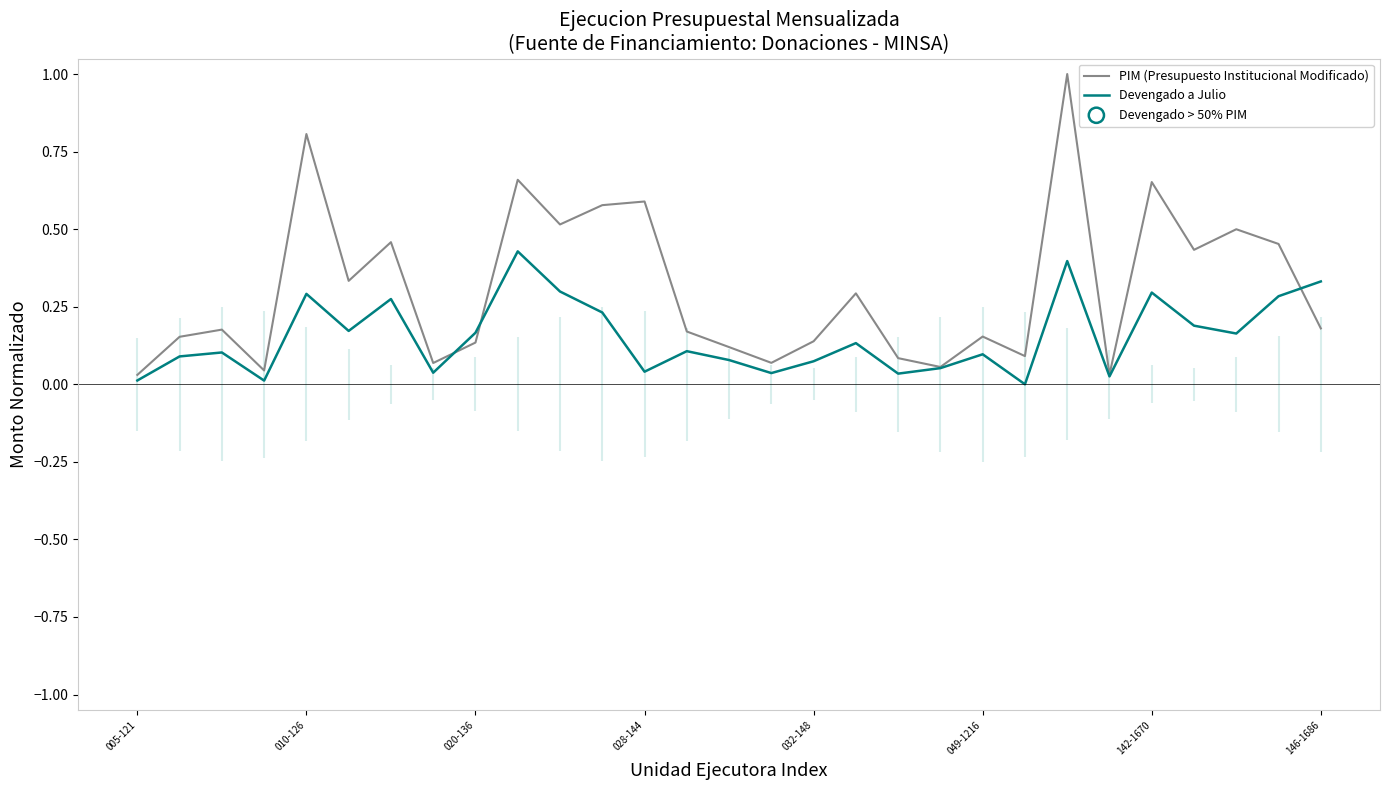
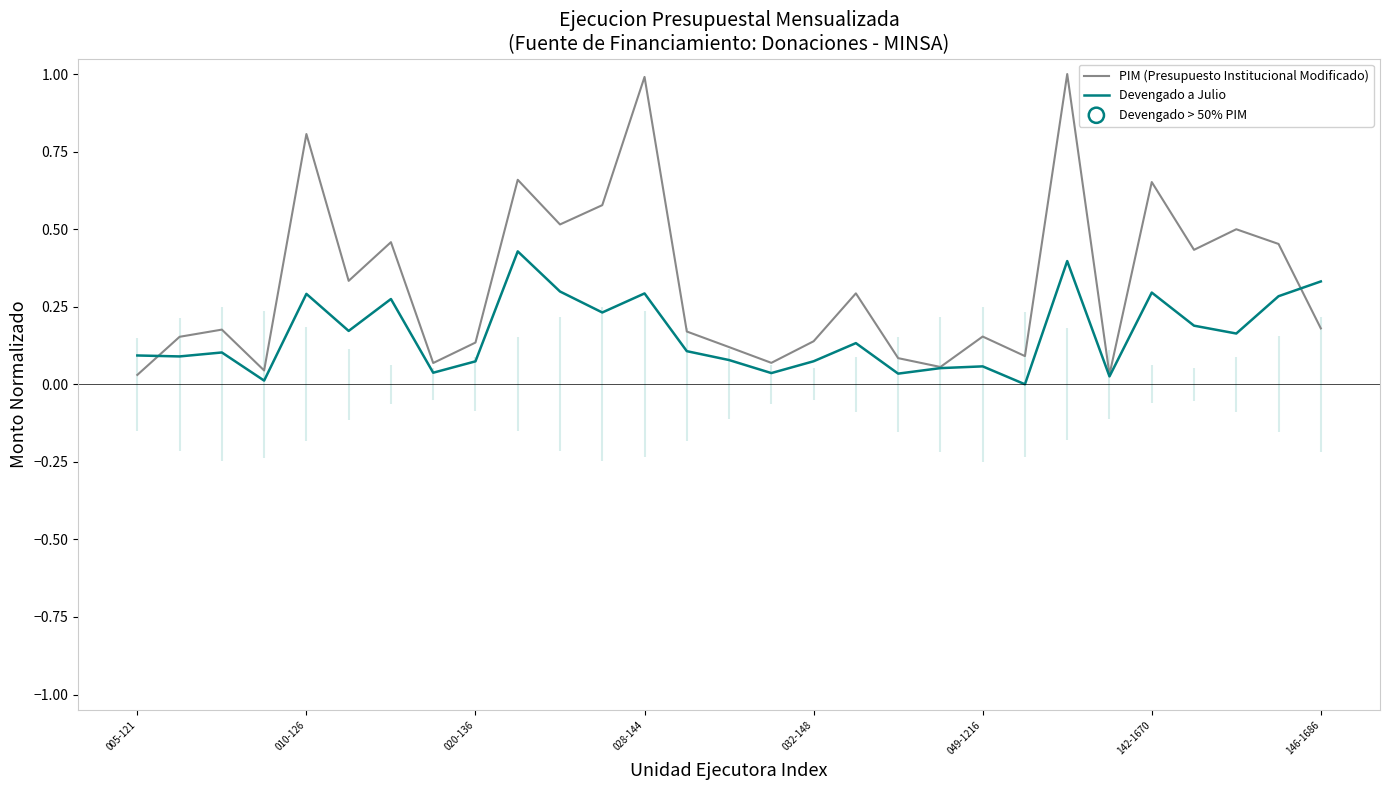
  {
    "PIM (Presupuesto Institucional Modificado)": {
      "005-121": 0.03,
      "010-126": 0.81,
      "020-136": 0.13,
-     "028-144": 0.59,
+     "028-144": 0.99,
      "032-148": 0.14,
      "049-1216": 0.15,
      "142-1670": 0.65,
      "146-1686": 0.18
    },
    "Devengado a Julio": {
-     "005-121": 0.01,
+     "005-121": 0.09,
      "010-126": 0.29,
-     "020-136": 0.17,
-     "028-144": 0.04,
+     "020-136": 0.07,
+     "028-144": 0.29,
      "032-148": 0.07,
-     "049-1216": 0.10,
+     "049-1216": 0.06,
      "142-1670": 0.30,
      "146-1686": 0.33
    }
  }
